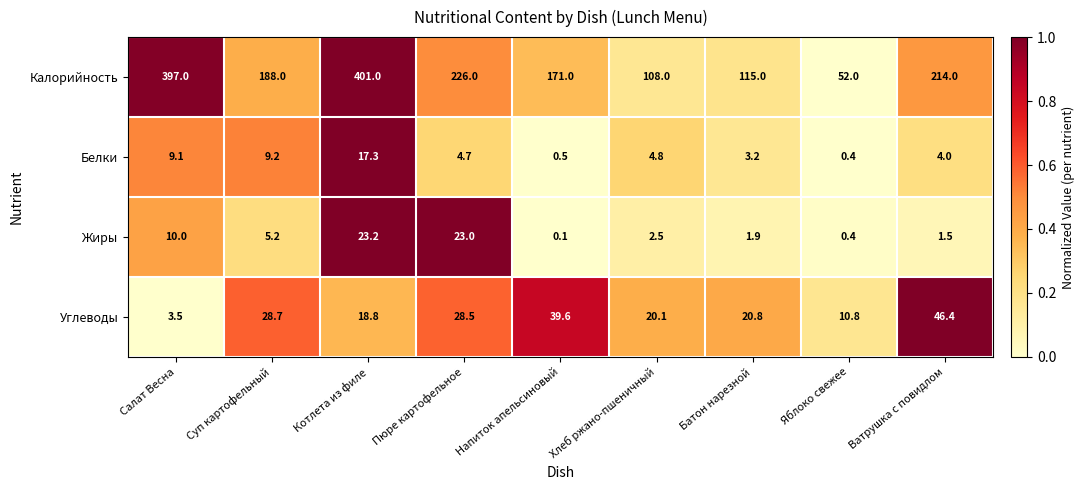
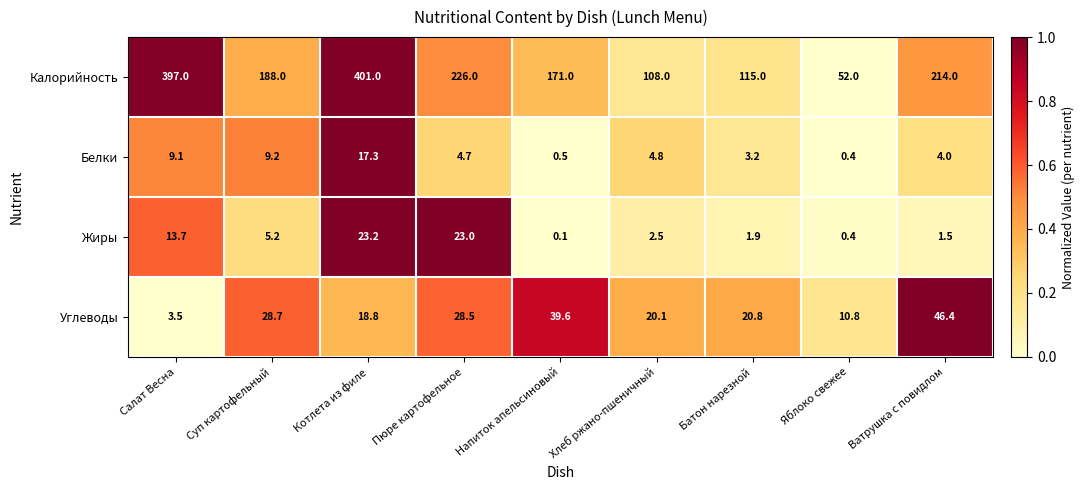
  {
    "Калорийность": {
      "Салат Весна": 397.0,
      "Суп картофельный": 188.0,
      "Котлета из филе": 401.0,
      "Пюре картофельное": 226.0,
      "Напиток апельсиновый": 171.0,
      "Хлеб ржано-пшеничный": 108.0,
      "Батон нарезной": 115.0,
      "Яблоко свежее": 52.0,
      "Ватрушка с повидлом": 214.0
    },
    "Белки": {
      "Салат Весна": 9.1,
      "Суп картофельный": 9.2,
      "Котлета из филе": 17.3,
      "Пюре картофельное": 4.7,
      "Напиток апельсиновый": 0.5,
      "Хлеб ржано-пшеничный": 4.8,
      "Батон нарезной": 3.2,
      "Яблоко свежее": 0.4,
      "Ватрушка с повидлом": 4.0
    },
    "Жиры": {
-     "Салат Весна": 10.0,
+     "Салат Весна": 13.7,
      "Суп картофельный": 5.2,
      "Котлета из филе": 23.2,
      "Пюре картофельное": 23.0,
      "Напиток апельсиновый": 0.1,
      "Хлеб ржано-пшеничный": 2.5,
      "Батон нарезной": 1.9,
      "Яблоко свежее": 0.4,
      "Ватрушка с повидлом": 1.5
    },
    "Углеводы": {
      "Салат Весна": 3.5,
      "Суп картофельный": 28.7,
      "Котлета из филе": 18.8,
      "Пюре картофельное": 28.5,
      "Напиток апельсиновый": 39.6,
      "Хлеб ржано-пшеничный": 20.1,
      "Батон нарезной": 20.8,
      "Яблоко свежее": 10.8,
      "Ватрушка с повидлом": 46.4
    }
  }
